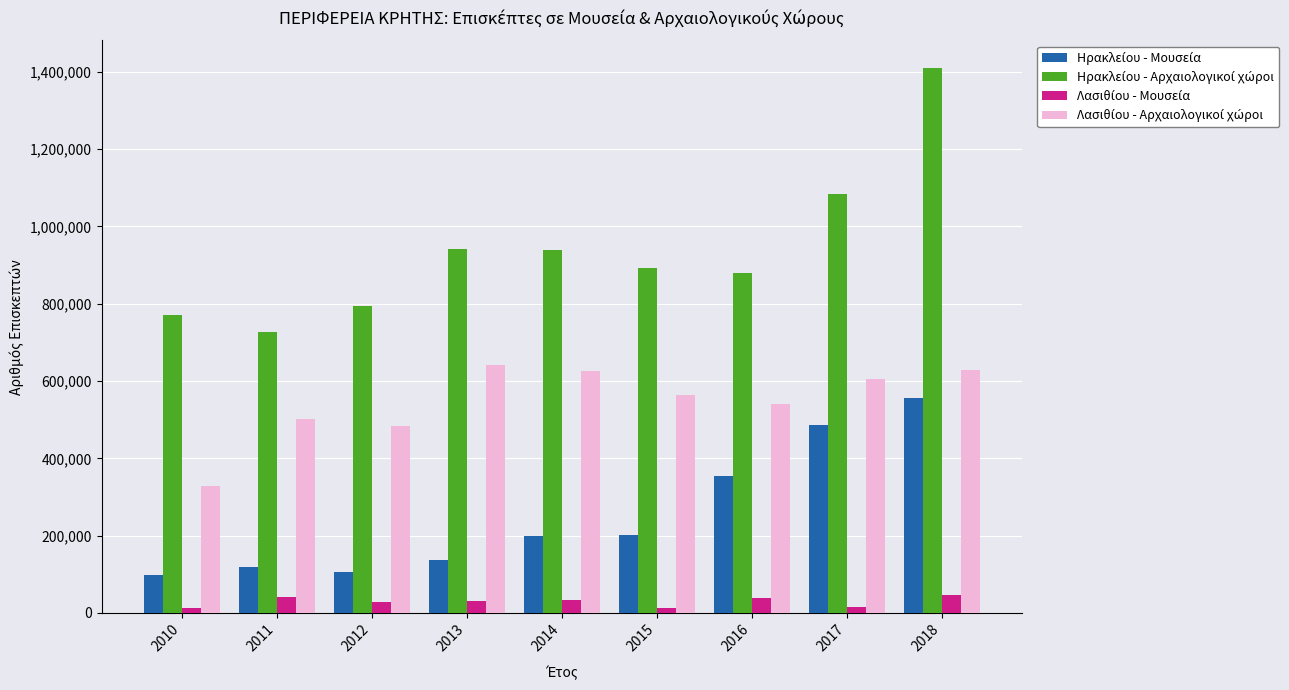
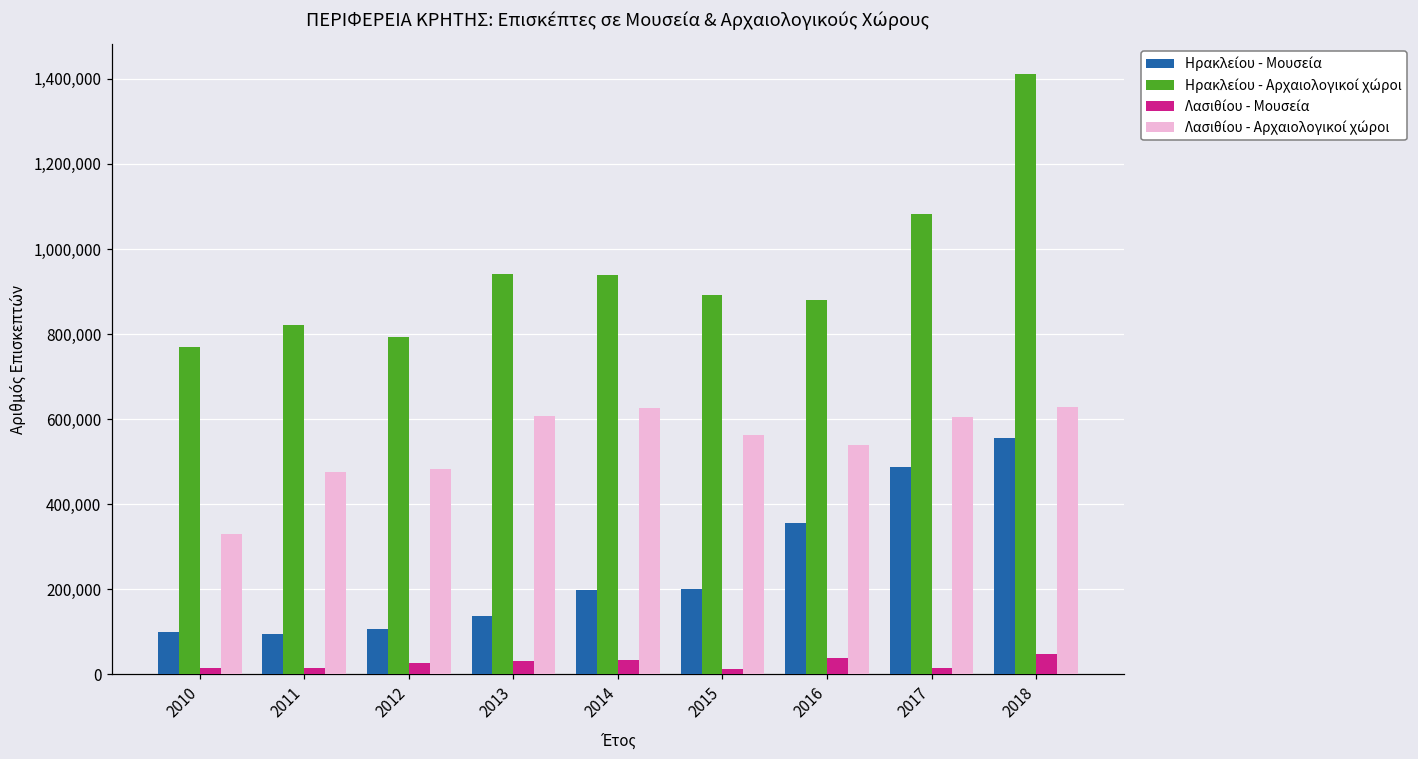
  {
    "Ηρακλείου - Μουσεία": {
      "2010": "100,000",
-     "2011": "120,000",
+     "2011": "90,000",
      "2012": "110,000",
      "2013": "140,000",
      "2014": "200,000",
      "2015": "200,000",
      "2016": "360,000",
      "2017": "490,000",
      "2018": "560,000"
    },
    "Ηρακλείου - Αρχαιολογικοί χώροι": {
      "2010": "770,000",
-     "2011": "730,000",
+     "2011": "820,000",
      "2012": "790,000",
      "2013": "940,000",
      "2014": "940,000",
      "2015": "890,000",
      "2016": "880,000",
      "2017": "1,080,000",
      "2018": "1,410,000"
    },
    "Λασιθίου - Μουσεία": {
      "2010": "10,000",
-     "2011": "40,000",
+     "2011": "10,000",
      "2012": "30,000",
      "2013": "30,000",
      "2014": "30,000",
      "2015": "10,000",
      "2016": "40,000",
      "2017": "20,000",
      "2018": "50,000"
    },
    "Λασιθίου - Αρχαιολογικοί χώροι": {
      "2010": "330,000",
-     "2011": "500,000",
+     "2011": "480,000",
      "2012": "480,000",
-     "2013": "640,000",
+     "2013": "610,000",
      "2014": "630,000",
      "2015": "560,000",
      "2016": "540,000",
      "2017": "600,000",
      "2018": "630,000"
    }
  }
